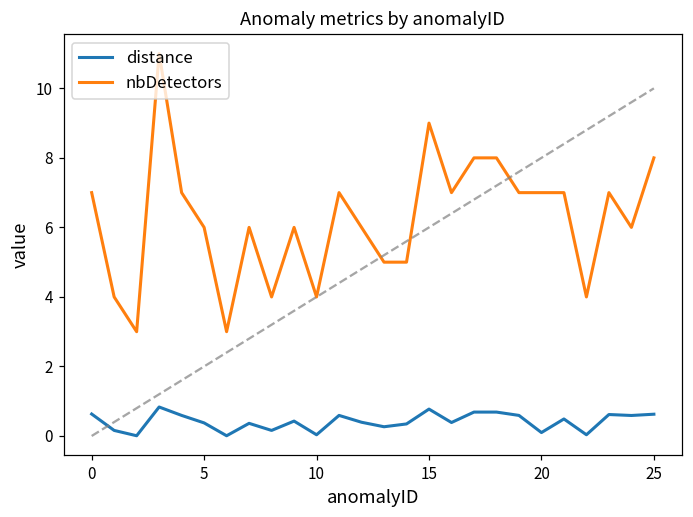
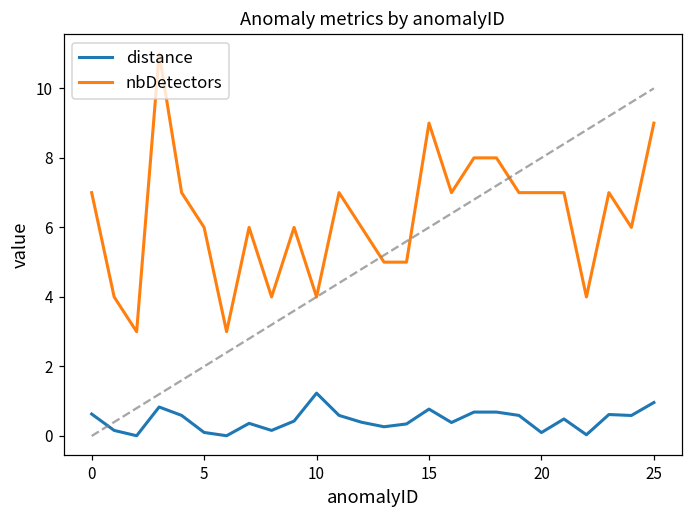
  {
    "distance": {
      "0": 0.6,
-     "5": 0.4,
-     "10": 0.0,
+     "5": 0.1,
+     "10": 1.2,
      "15": 0.8,
      "20": 0.1,
-     "25": 0.6
+     "25": 1.0
    },
    "nbDetectors": {
      "0": 7,
      "5": 6,
      "10": 4,
      "15": 9,
      "20": 7,
-     "25": 8
+     "25": 9
    }
  }
